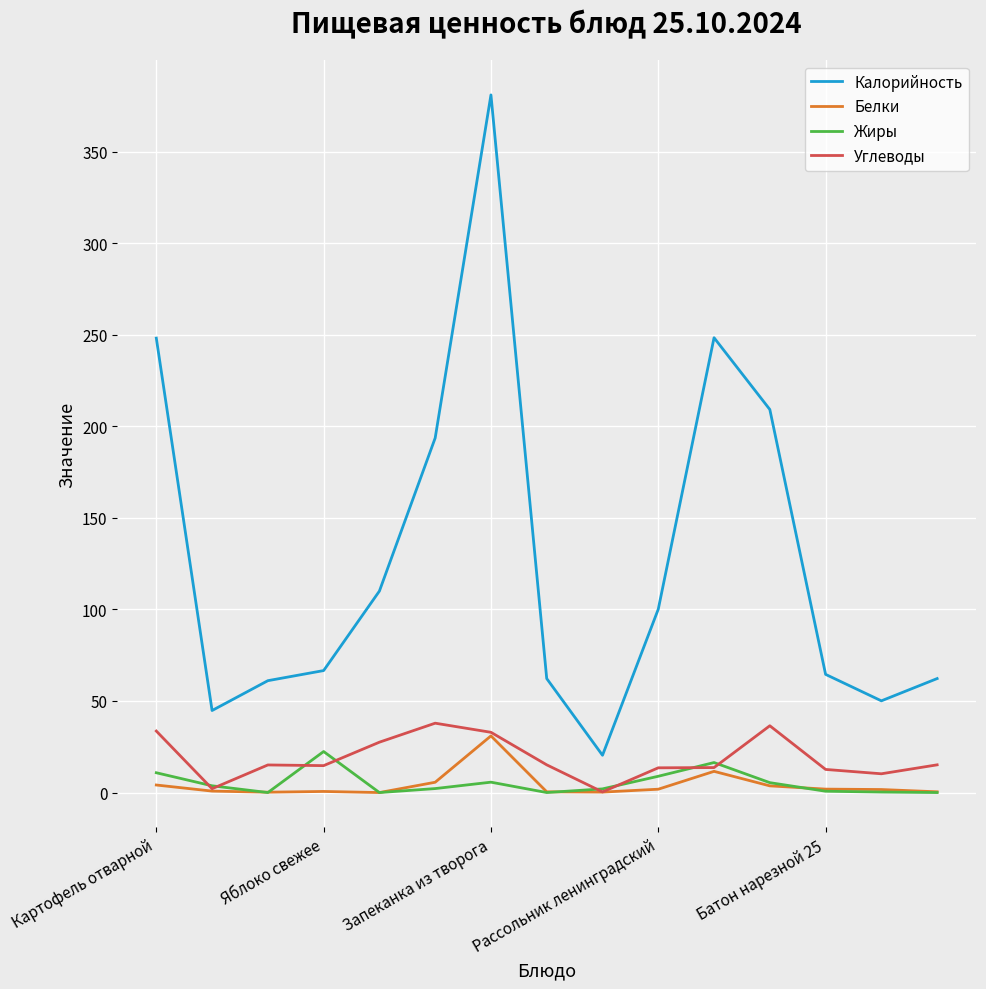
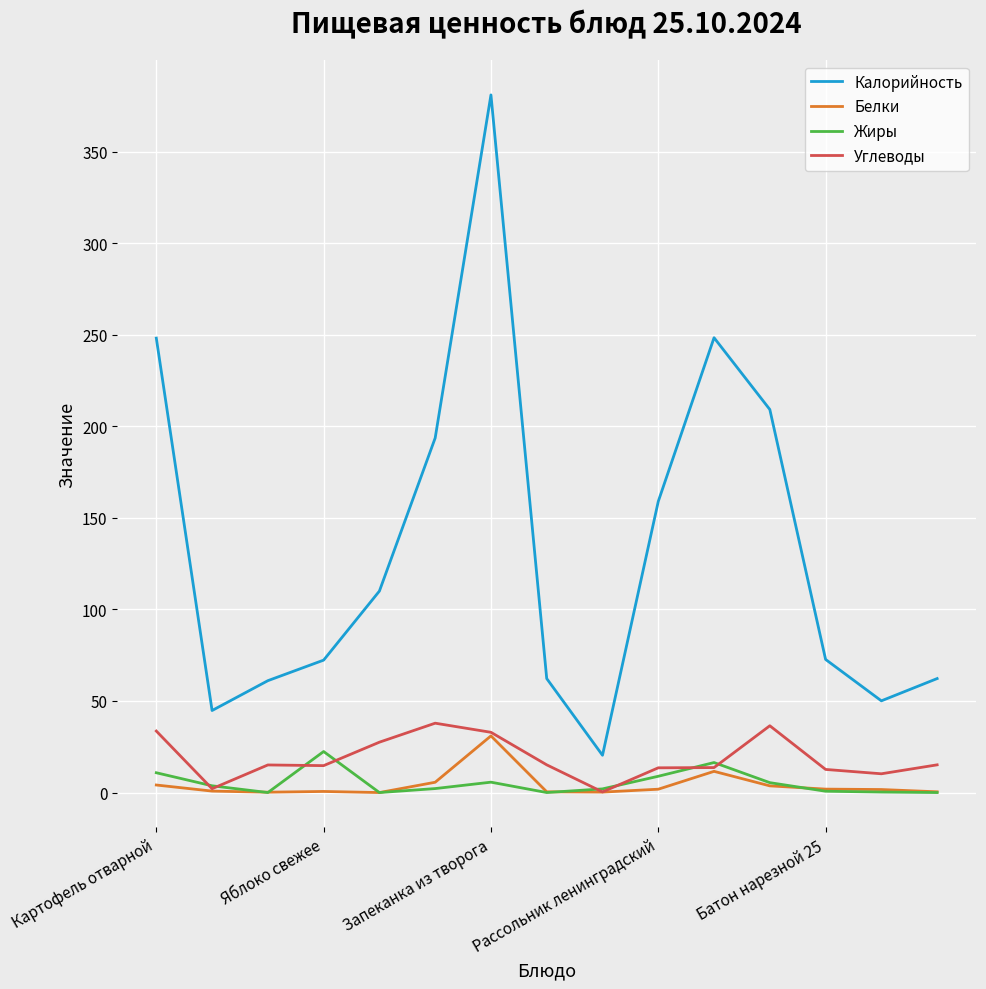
  {
    "Калорийность": {
      "Картофель отварной": 248,
-     "Яблоко свежее": 67,
+     "Яблоко свежее": 72,
      "Запеканка из творога": 381,
-     "Рассольник ленинградский": 100,
-     "Батон нарезной 25": 65
+     "Рассольник ленинградский": 159,
+     "Батон нарезной 25": 73
    },
    "Жиры": {
      "Картофель отварной": 11,
      "Яблоко свежее": 22,
      "Запеканка из творога": 6,
      "Рассольник ленинградский": 9
    }
  }
